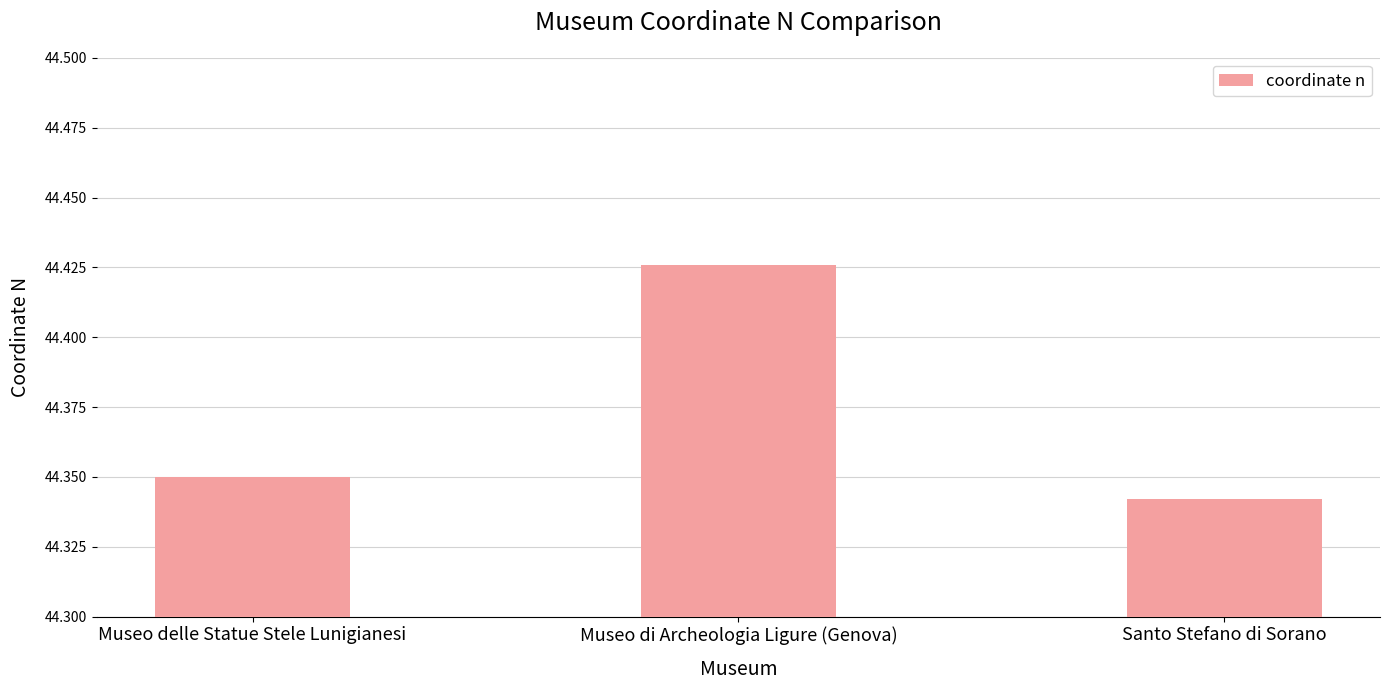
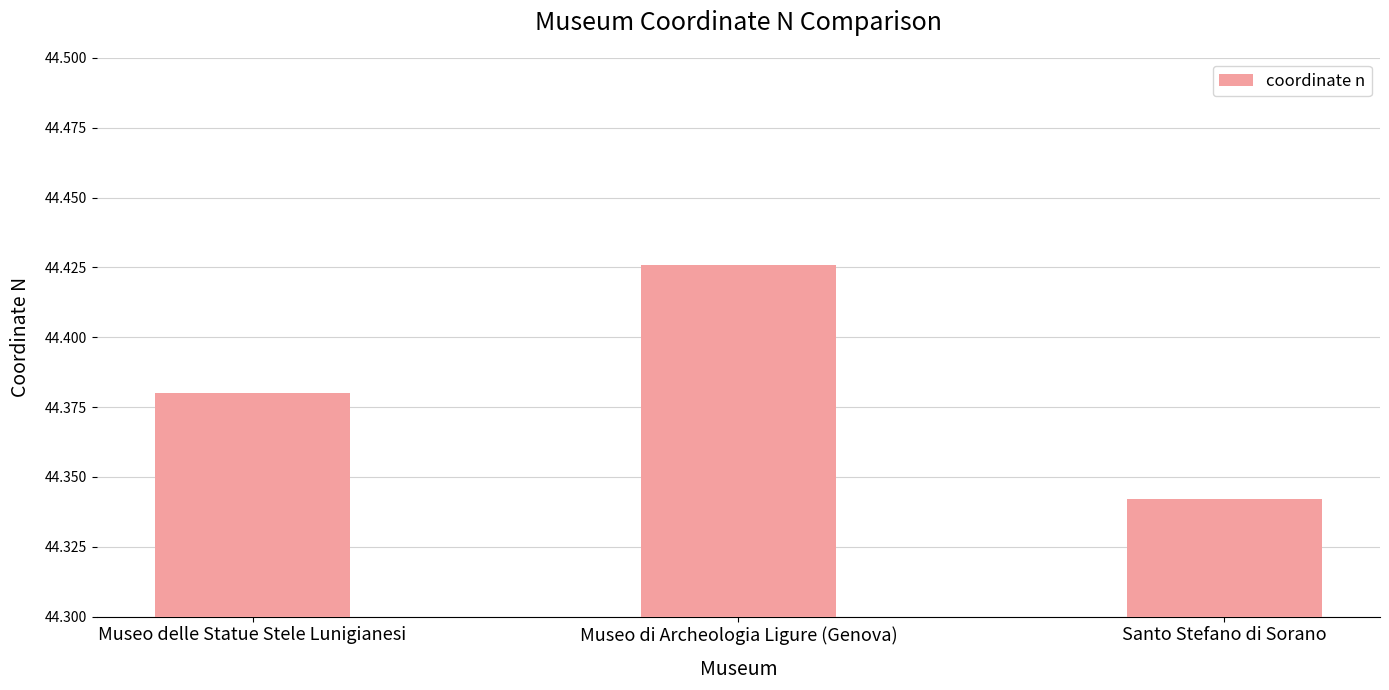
  {
-   "Museo delle Statue Stele Lunigianesi": 44.35,
+   "Museo delle Statue Stele Lunigianesi": 44.38,
    "Museo di Archeologia Ligure (Genova)": 44.426,
    "Santo Stefano di Sorano": 44.342
  }
